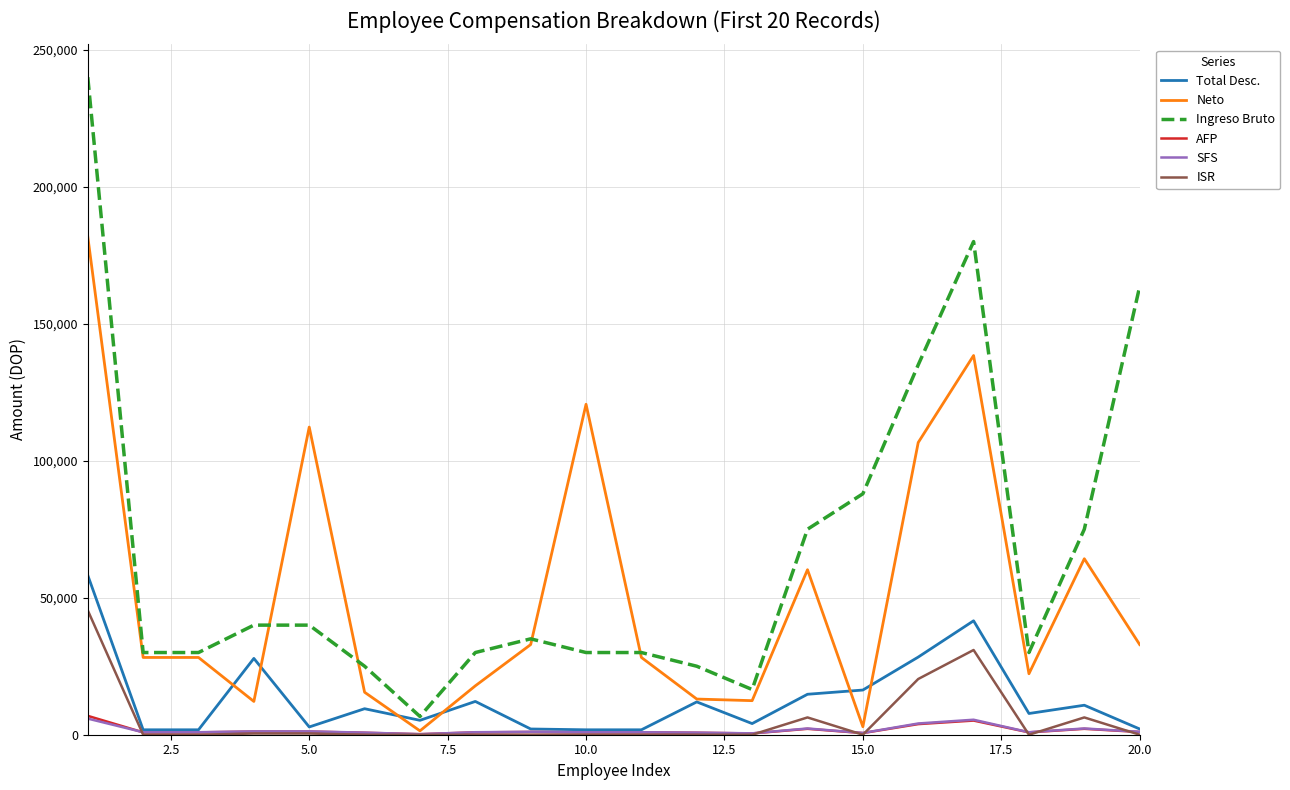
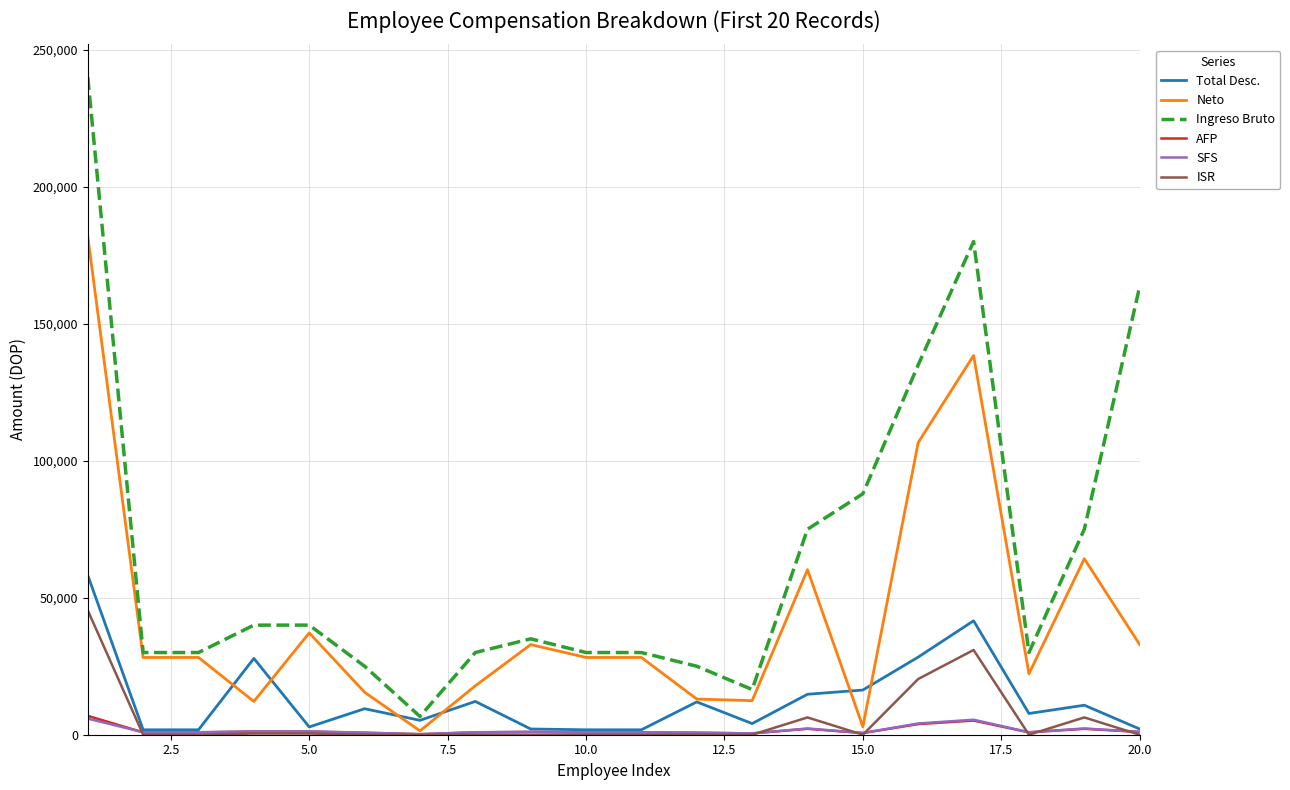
  {
    "Total Desc.": {
      "5.0": "3,000",
      "15.0": "16,000",
      "20.0": "2,000"
    },
    "Neto": {
-     "5.0": "112,000",
-     "10.0": "121,000",
+     "5.0": "37,000",
+     "10.0": "28,000",
      "15.0": "3,000",
      "20.0": "33,000"
    },
    "Ingreso Bruto": {
      "5.0": "40,000",
      "10.0": "30,000",
      "15.0": "88,000",
      "20.0": "164,000"
    },
    "ISR": {
      "20.0": "0"
    }
  }
